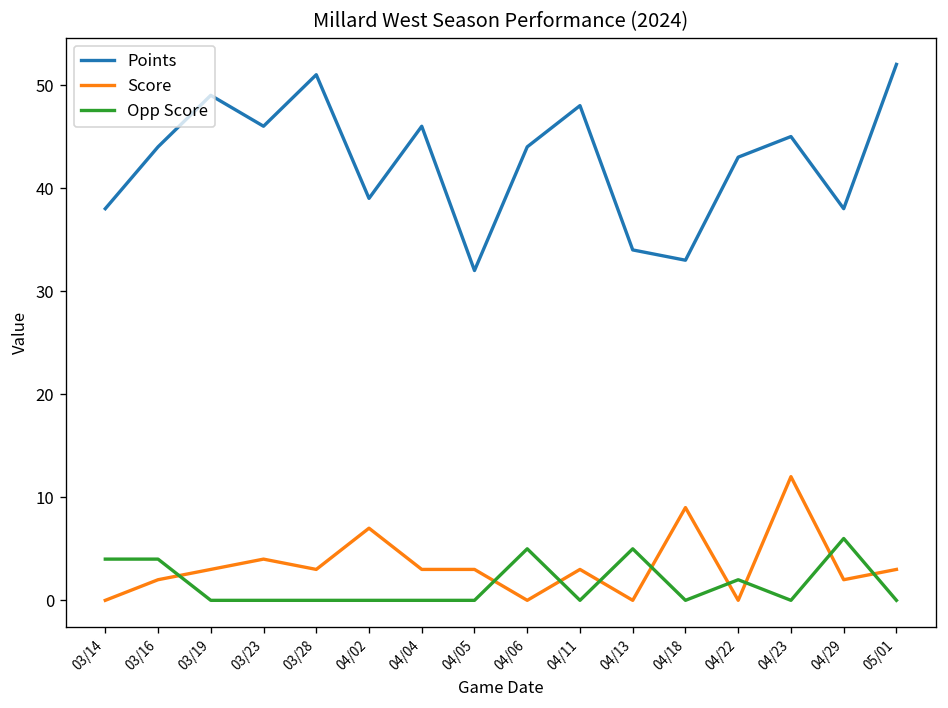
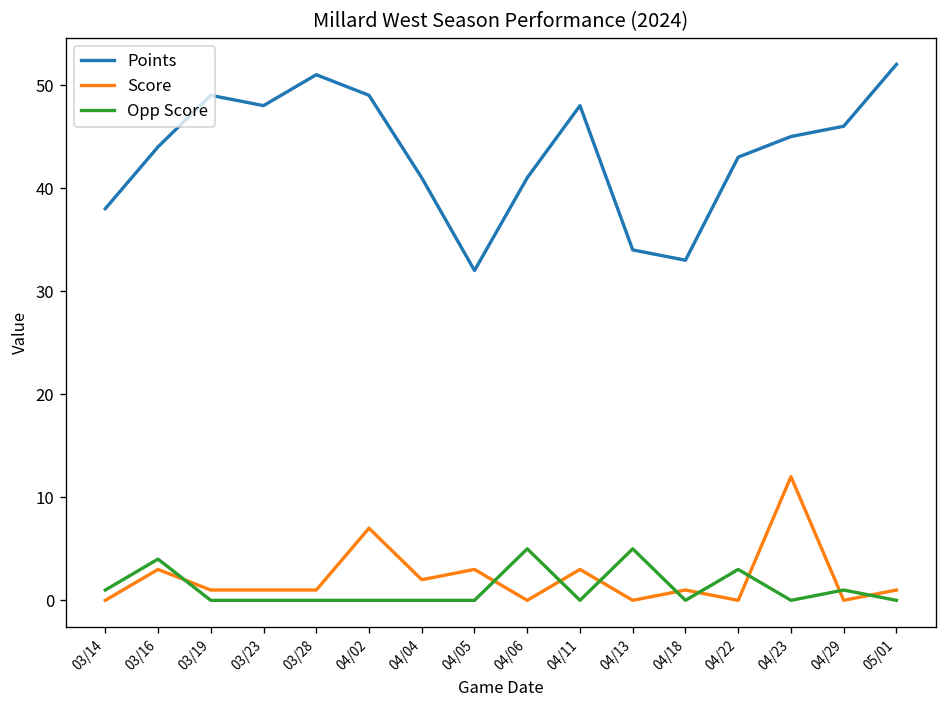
  {
    "Points": {
      "03/14": 38,
      "03/16": 44,
-     "03/23": 46,
+     "03/23": 48,
      "03/28": 51,
-     "04/02": 39,
-     "04/04": 46,
+     "04/02": 49,
+     "04/04": 41,
      "04/05": 32,
-     "04/06": 44,
+     "04/06": 41,
      "04/11": 48,
      "04/13": 34,
      "04/18": 33,
      "04/22": 43,
      "04/23": 45,
-     "04/29": 38,
+     "04/29": 46,
      "05/01": 52
    },
    "Score": {
      "03/14": 0,
-     "03/16": 2,
-     "03/19": 3,
-     "03/23": 4,
-     "03/28": 3,
+     "03/16": 3,
+     "03/19": 1,
+     "03/23": 1,
+     "03/28": 1,
      "04/02": 7,
-     "04/04": 3,
+     "04/04": 2,
      "04/05": 3,
      "04/06": 0,
      "04/11": 3,
      "04/13": 0,
-     "04/18": 9,
+     "04/18": 1,
      "04/22": 0,
      "04/23": 12,
-     "04/29": 2,
-     "05/01": 3
+     "04/29": 0,
+     "05/01": 1
    },
    "Opp Score": {
-     "03/14": 4,
+     "03/14": 1,
      "03/16": 4,
      "03/19": 0,
      "03/23": 0,
      "03/28": 0,
      "04/02": 0,
      "04/04": 0,
      "04/05": 0,
      "04/06": 5,
      "04/11": 0,
      "04/13": 5,
      "04/18": 0,
-     "04/22": 2,
+     "04/22": 3,
      "04/23": 0,
-     "04/29": 6,
+     "04/29": 1,
      "05/01": 0
    }
  }
